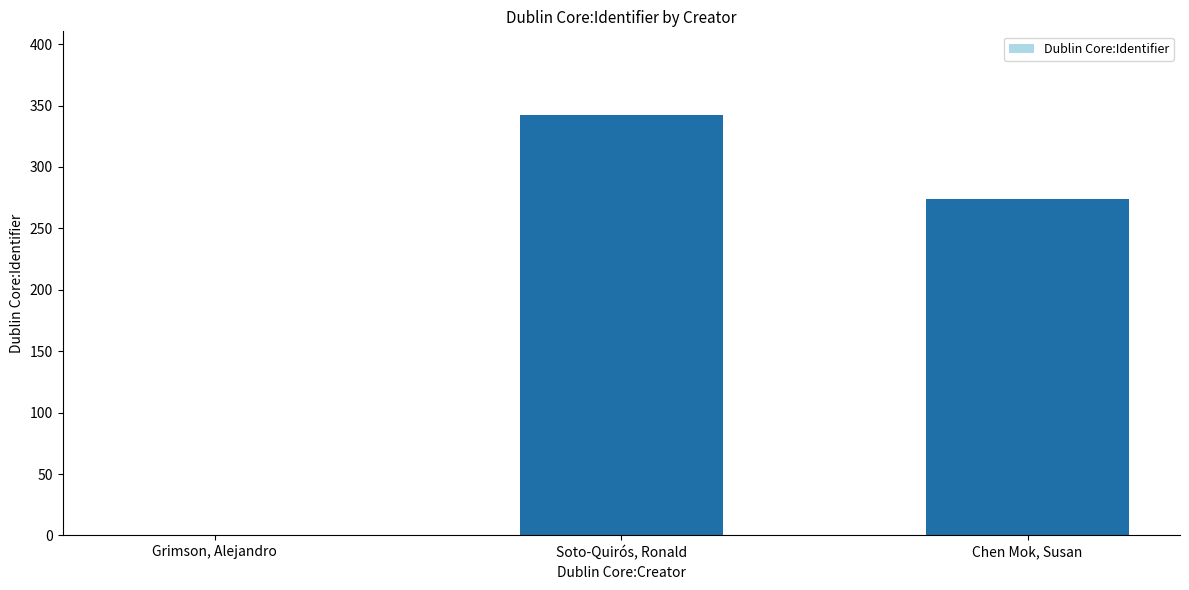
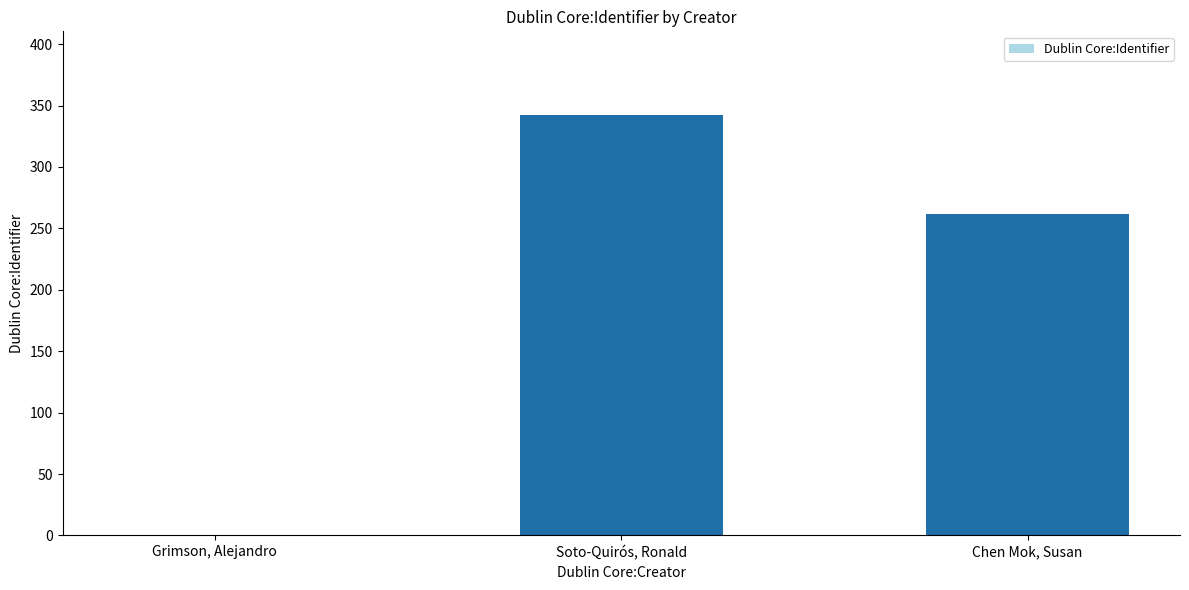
  {
    "Grimson, Alejandro": 0,
    "Soto-Quirós, Ronald": 342,
-   "Chen Mok, Susan": 274
+   "Chen Mok, Susan": 262
  }
